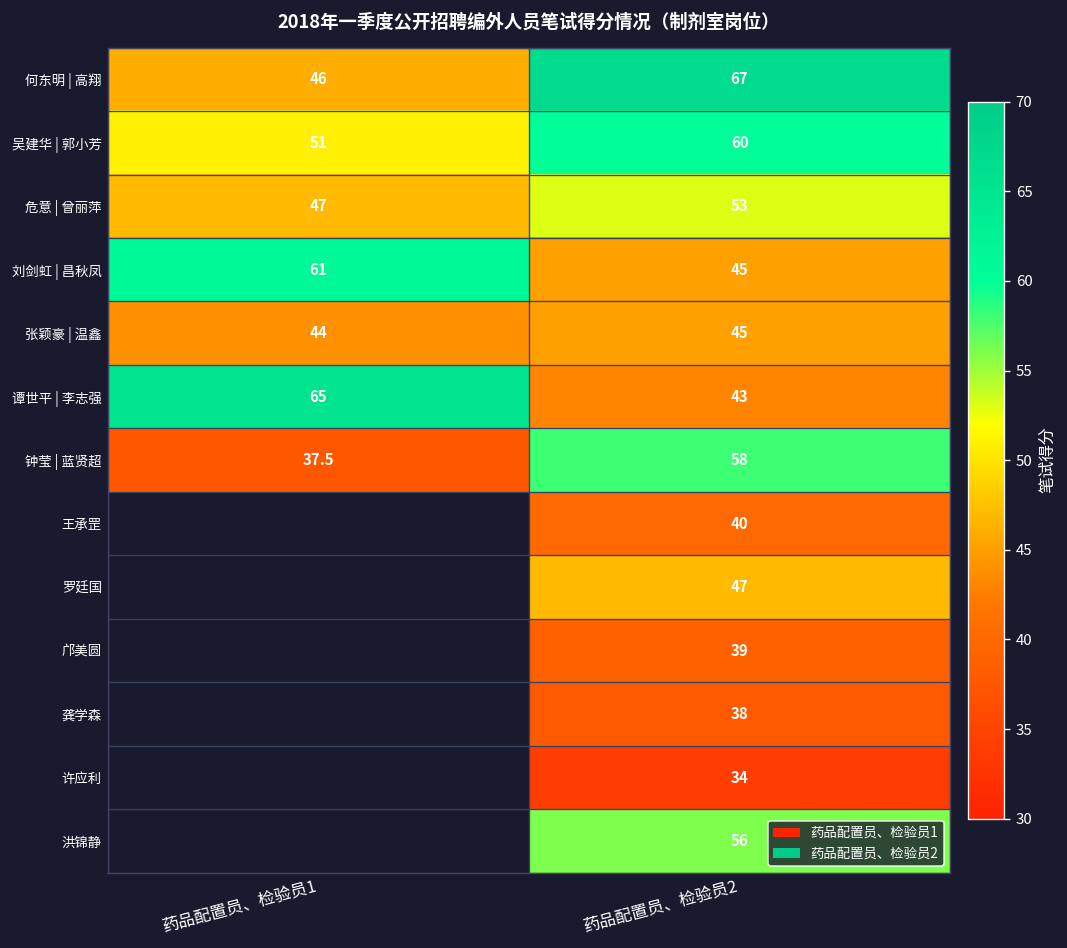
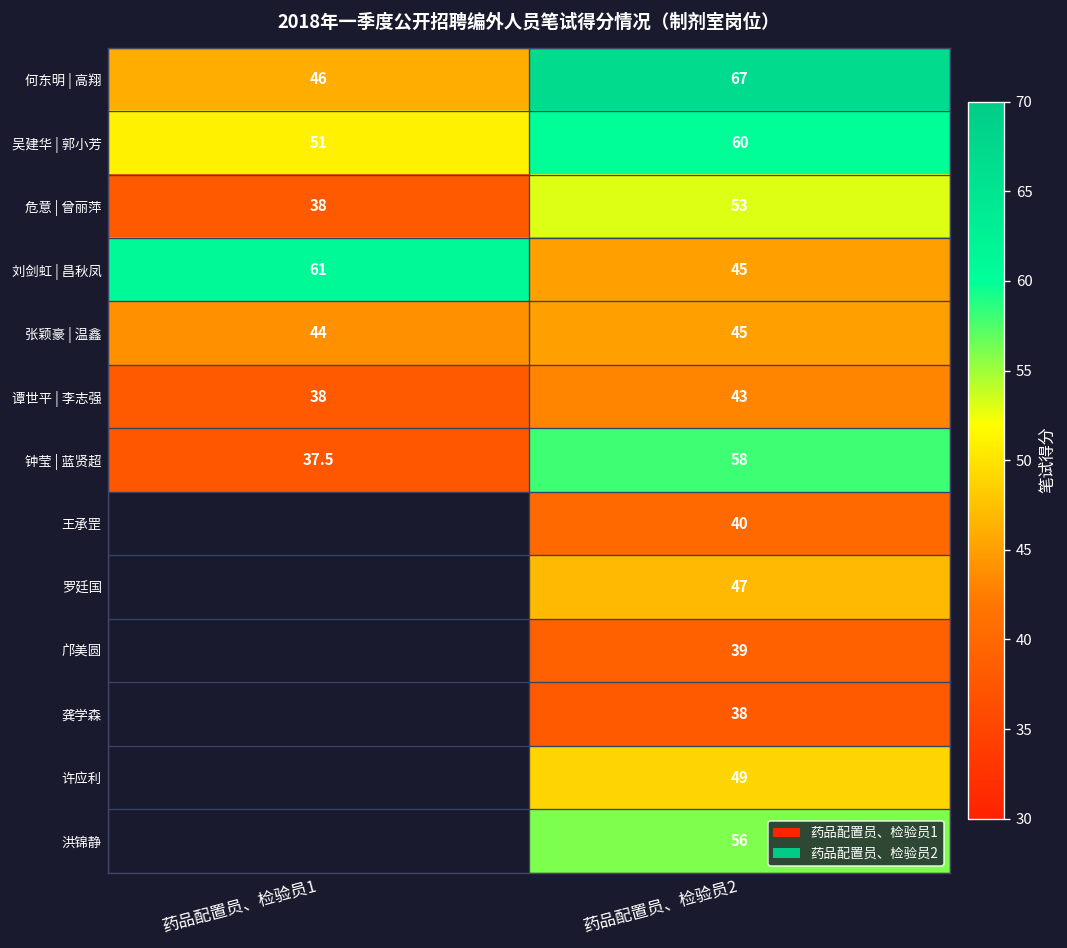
  {
    "何东明 | 高翔": {
      "药品配置员、检验员1": 46,
      "药品配置员、检验员2": 67
    },
    "吴建华 | 郭小芳": {
      "药品配置员、检验员1": 51,
      "药品配置员、检验员2": 60
    },
    "危意 | 曾丽萍": {
-     "药品配置员、检验员1": 47,
+     "药品配置员、检验员1": 38,
      "药品配置员、检验员2": 53
    },
    "刘剑虹 | 昌秋凤": {
      "药品配置员、检验员1": 61,
      "药品配置员、检验员2": 45
    },
    "张颖豪 | 温鑫": {
      "药品配置员、检验员1": 44,
      "药品配置员、检验员2": 45
    },
    "谭世平 | 李志强": {
-     "药品配置员、检验员1": 65,
+     "药品配置员、检验员1": 38,
      "药品配置员、检验员2": 43
    },
    "钟莹 | 蓝贤超": {
      "药品配置员、检验员1": 37.5,
      "药品配置员、检验员2": 58
    },
    "王承罡": {
      "药品配置员、检验员2": 40
    },
    "罗廷国": {
      "药品配置员、检验员2": 47
    },
    "邝美圆": {
      "药品配置员、检验员2": 39
    },
    "龚学森": {
      "药品配置员、检验员2": 38
    },
    "许应利": {
-     "药品配置员、检验员2": 34
+     "药品配置员、检验员2": 49
    },
    "洪锦静": {
      "药品配置员、检验员2": 56
    }
  }
